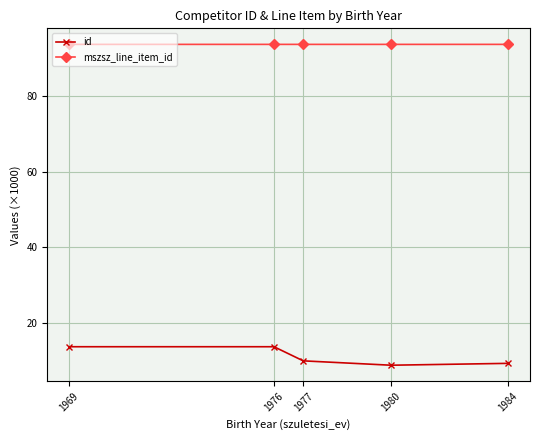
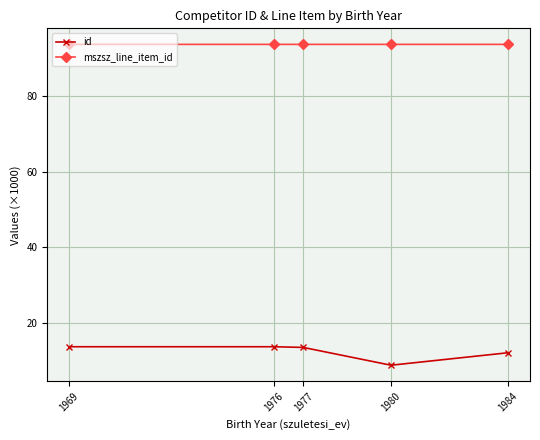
  {
    "id": {
      "1969": 14,
      "1976": 14,
-     "1977": 10,
+     "1977": 14,
      "1980": 9,
-     "1984": 9
+     "1984": 12
    },
    "mszsz_line_item_id": {
      "1976": 94,
      "1977": 94,
      "1980": 94,
      "1984": 94
    }
  }
